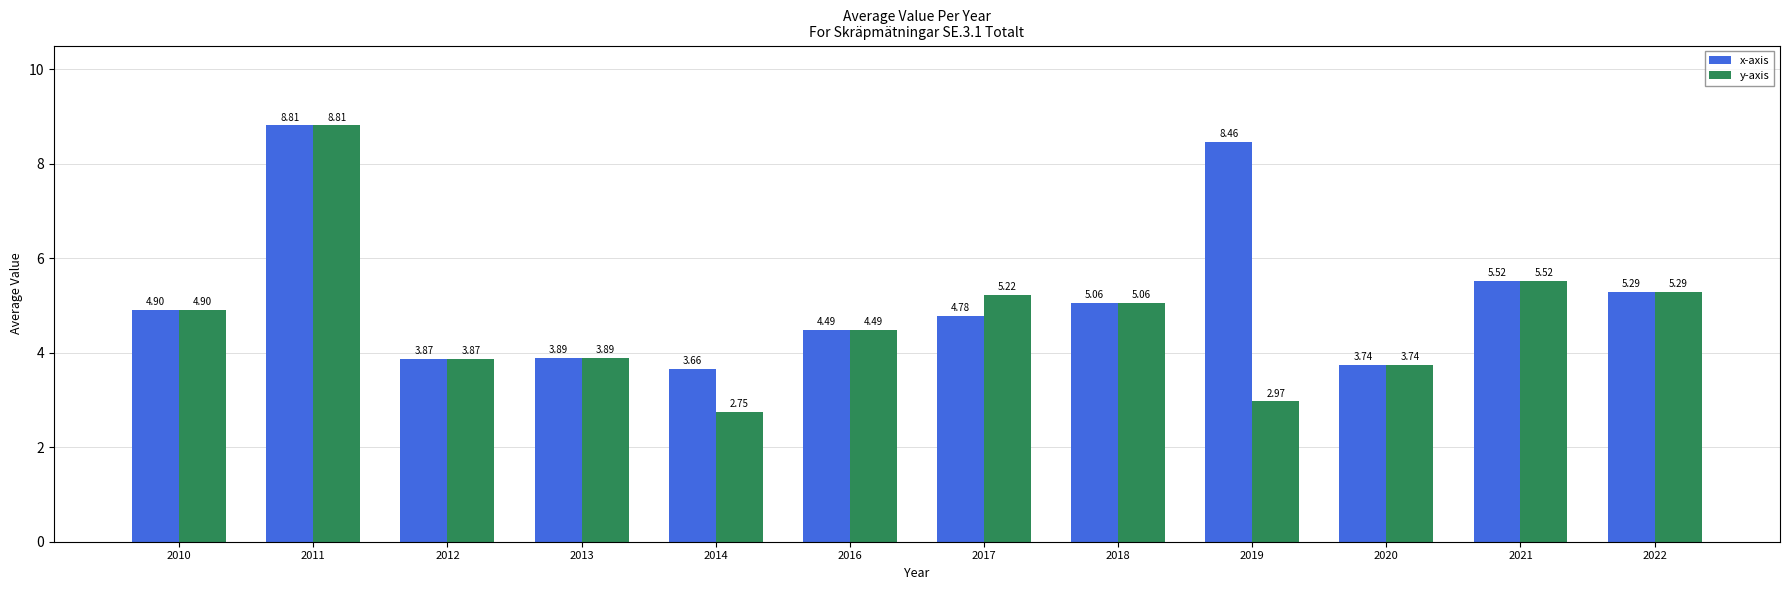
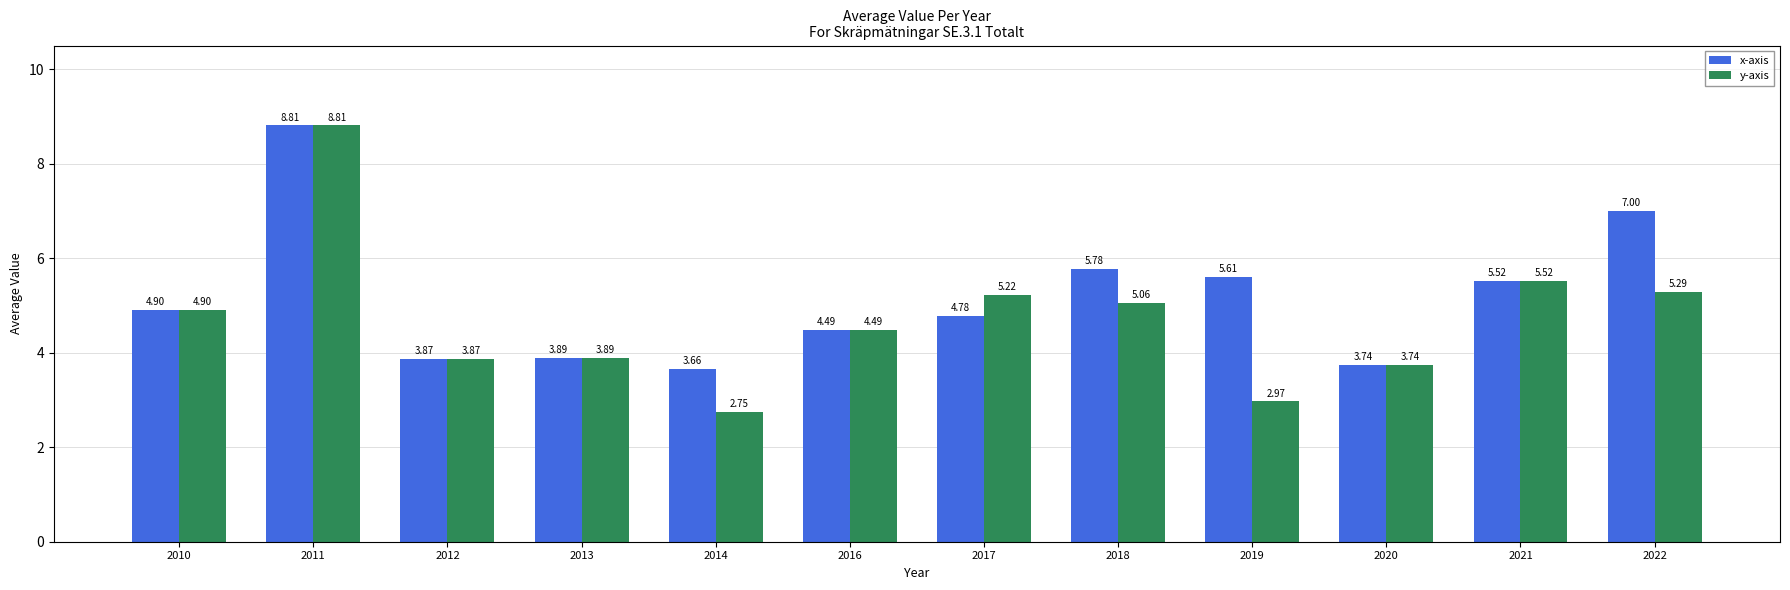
  {
    "x-axis": {
      "2010": 4.90,
      "2011": 8.81,
      "2012": 3.87,
      "2013": 3.89,
      "2014": 3.66,
      "2016": 4.49,
      "2017": 4.78,
-     "2018": 5.06,
-     "2019": 8.46,
+     "2018": 5.78,
+     "2019": 5.61,
      "2020": 3.74,
      "2021": 5.52,
-     "2022": 5.29
+     "2022": 7.00
    },
    "y-axis": {
      "2010": 4.90,
      "2011": 8.81,
      "2012": 3.87,
      "2013": 3.89,
      "2014": 2.75,
      "2016": 4.49,
      "2017": 5.22,
      "2018": 5.06,
      "2019": 2.97,
      "2020": 3.74,
      "2021": 5.52,
      "2022": 5.29
    }
  }
